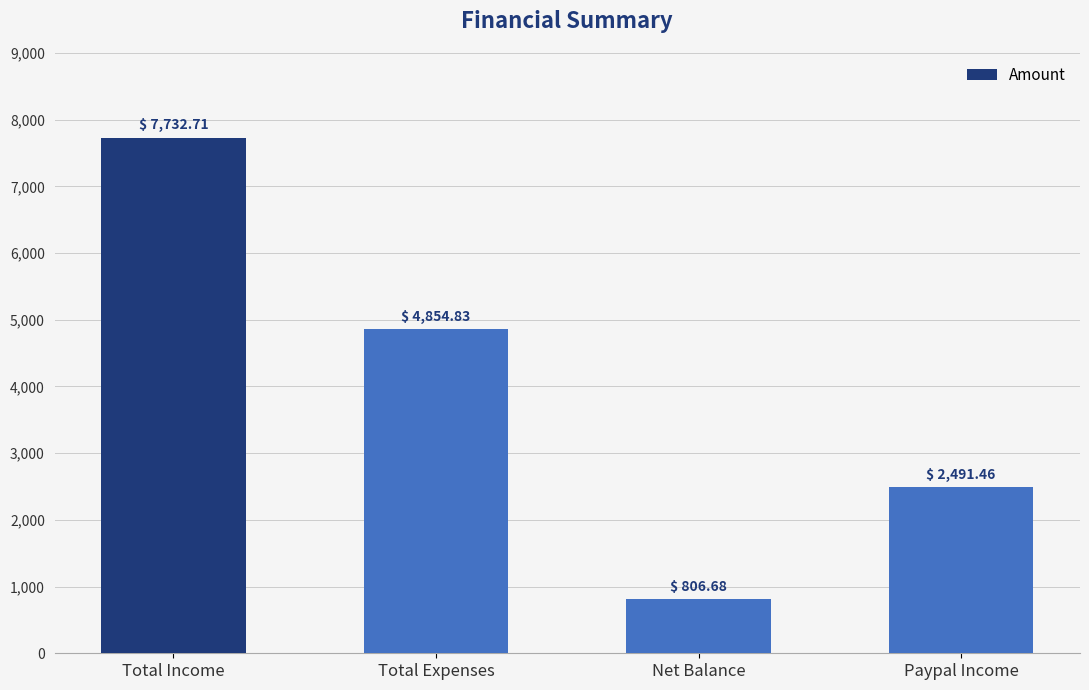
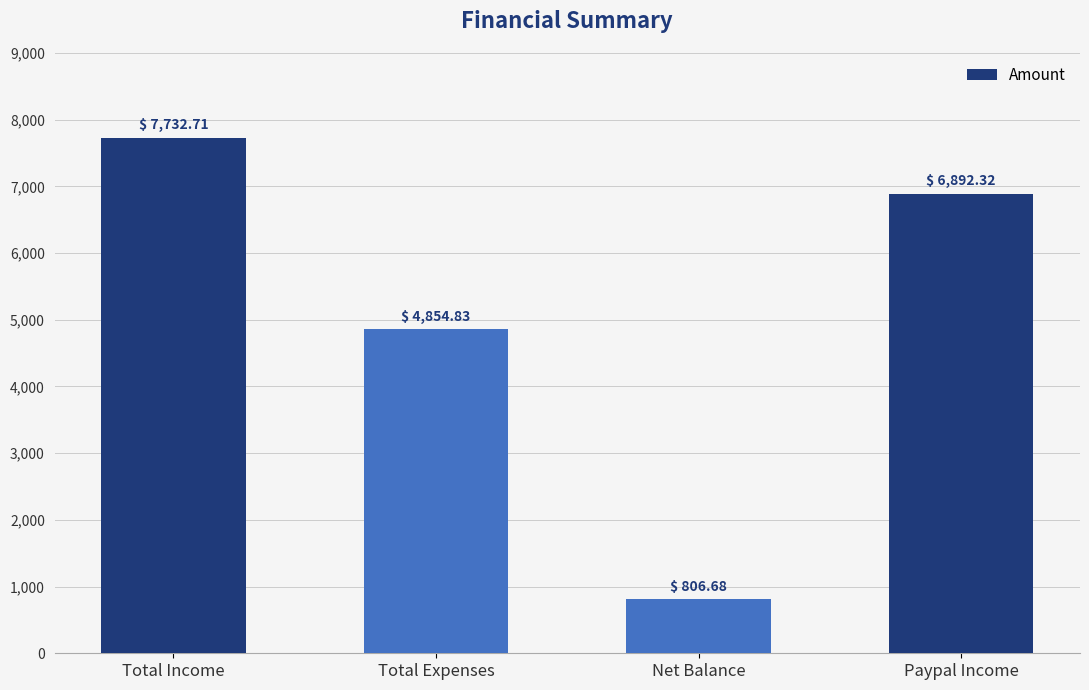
  {
    "Total Income": "7,732.71",
    "Total Expenses": "4,854.83",
    "Net Balance": "806.68",
-   "Paypal Income": "2,491.46"
+   "Paypal Income": "6,892.32"
  }
